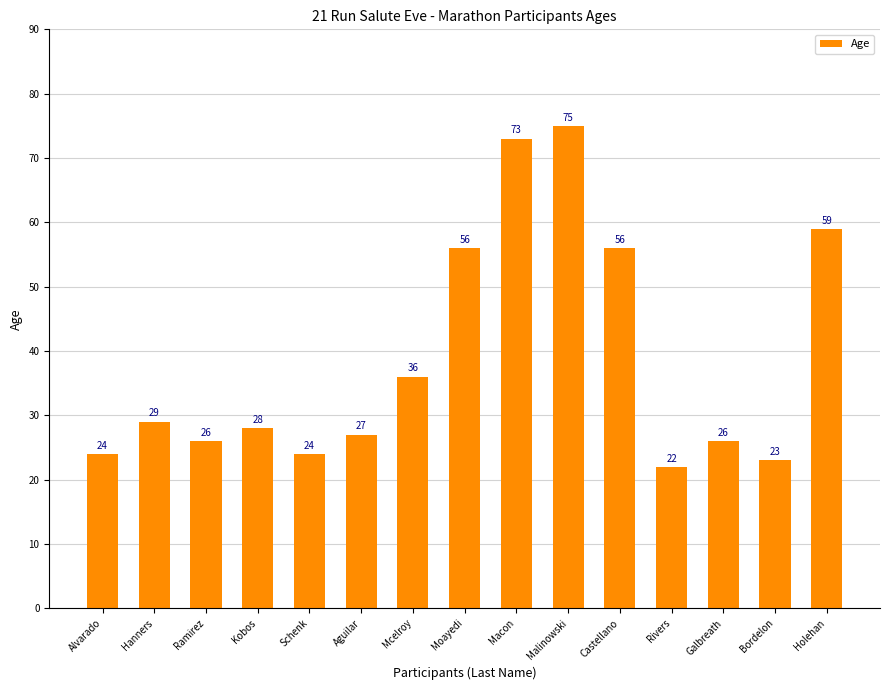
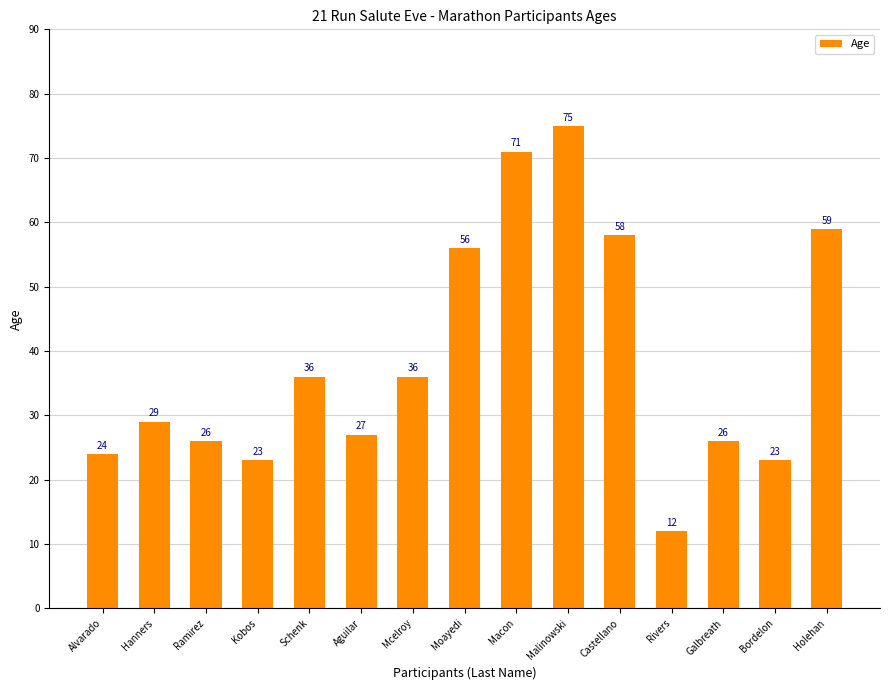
  {
    "Alvarado": 24,
    "Hanners": 29,
    "Ramirez": 26,
-   "Kobos": 28,
-   "Schenk": 24,
+   "Kobos": 23,
+   "Schenk": 36,
    "Aguilar": 27,
    "Mcelroy": 36,
    "Moayedi": 56,
-   "Macon": 73,
+   "Macon": 71,
    "Malinowski": 75,
-   "Castellano": 56,
-   "Rivers": 22,
+   "Castellano": 58,
+   "Rivers": 12,
    "Galbreath": 26,
    "Bordelon": 23,
    "Holehan": 59
  }
